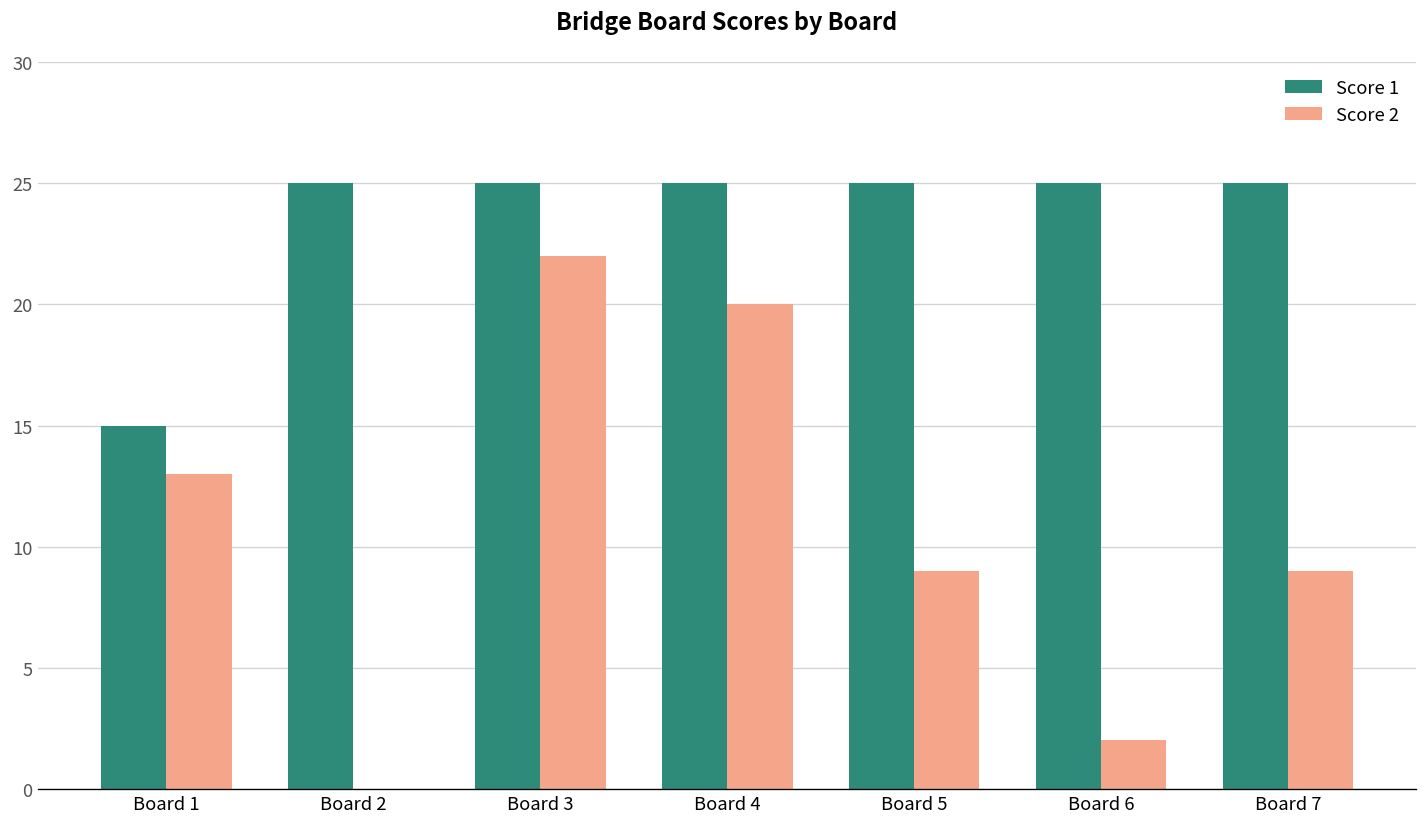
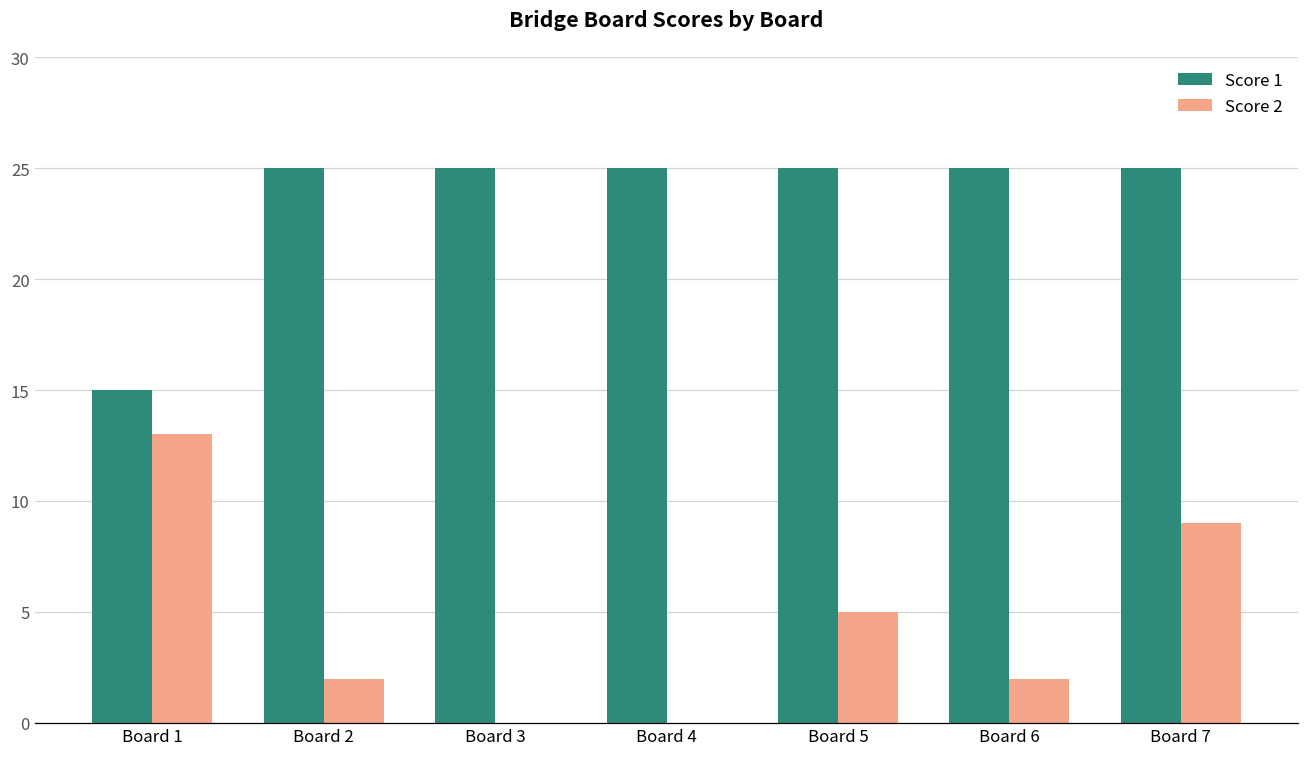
  {
    "Score 1": {
      "Board 1": 15,
      "Board 2": 25,
      "Board 3": 25,
      "Board 4": 25,
      "Board 5": 25,
      "Board 6": 25,
      "Board 7": 25
    },
    "Score 2": {
      "Board 1": 13,
-     "Board 2": 0,
-     "Board 3": 22,
-     "Board 4": 20,
-     "Board 5": 9,
+     "Board 2": 2,
+     "Board 3": 0,
+     "Board 4": 0,
+     "Board 5": 5,
      "Board 6": 2,
      "Board 7": 9
    }
  }
